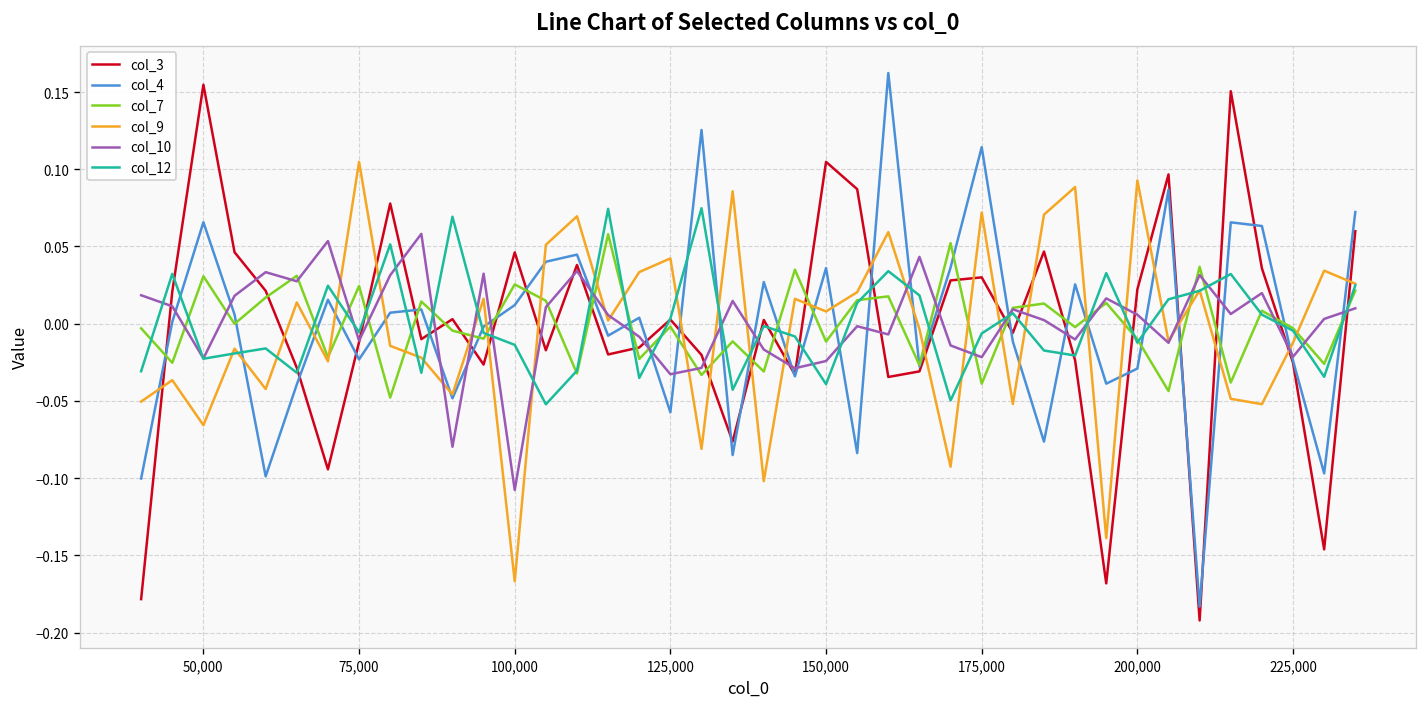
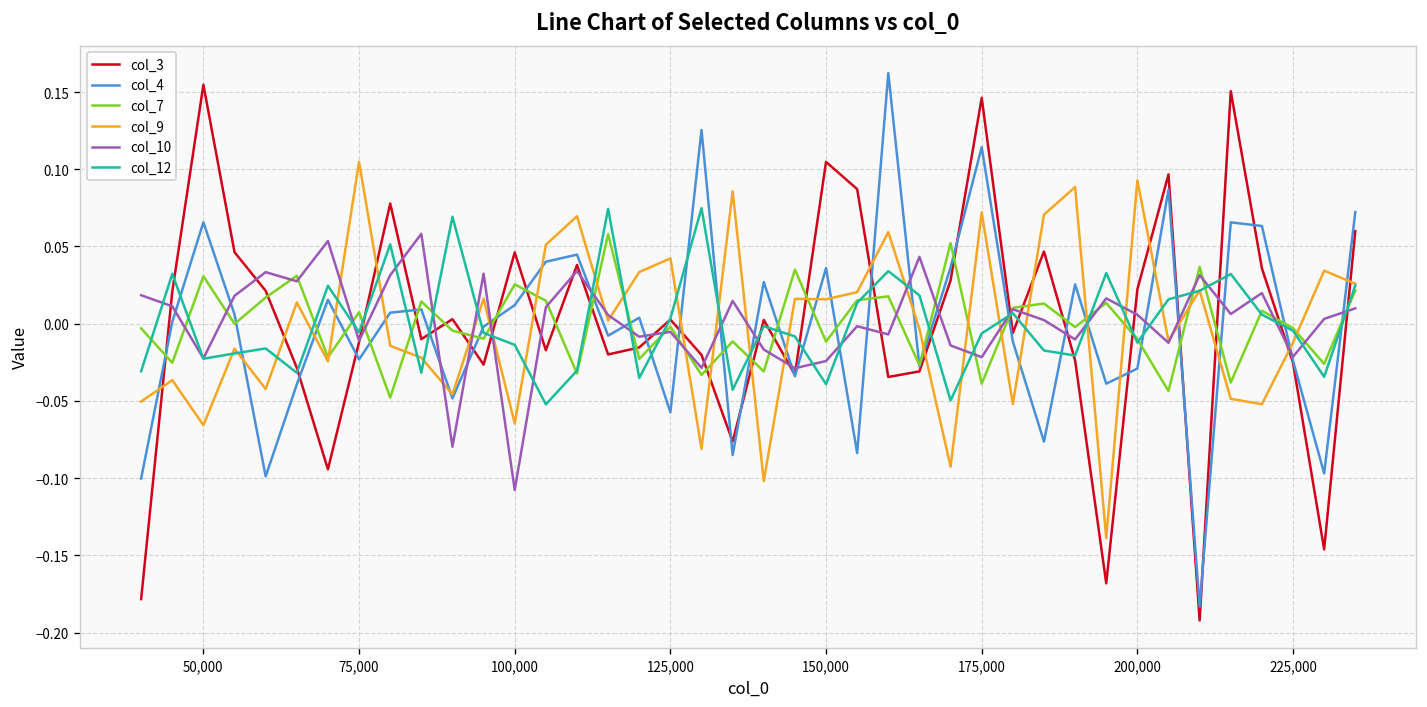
  {
    "col_3": {
      "50,000": 0.155,
      "100,000": 0.046,
      "150,000": 0.105,
-     "175,000": 0.030,
+     "175,000": 0.146,
      "200,000": 0.022
    },
    "col_4": {
      "50,000": 0.066,
      "75,000": -0.023,
      "100,000": 0.012,
      "125,000": -0.057,
      "150,000": 0.036,
      "175,000": 0.114,
      "200,000": -0.029
    },
    "col_7": {
      "50,000": 0.031,
-     "75,000": 0.024,
+     "75,000": 0.007,
      "100,000": 0.025,
      "125,000": -0.002,
      "150,000": -0.012,
      "175,000": -0.039,
      "200,000": -0.010
    },
    "col_9": {
      "50,000": -0.066,
      "75,000": 0.105,
-     "100,000": -0.167,
+     "100,000": -0.065,
      "125,000": 0.042,
-     "150,000": 0.008,
+     "150,000": 0.016,
      "175,000": 0.072,
      "200,000": 0.093,
      "225,000": -0.012
    },
    "col_10": {
      "100,000": -0.108,
-     "125,000": -0.033,
+     "125,000": -0.005,
      "150,000": -0.024,
      "175,000": -0.022,
      "200,000": 0.006,
      "225,000": -0.021
    },
    "col_12": {
      "75,000": -0.006,
      "100,000": -0.014,
      "150,000": -0.039,
      "175,000": -0.006,
      "200,000": -0.012
    }
  }
